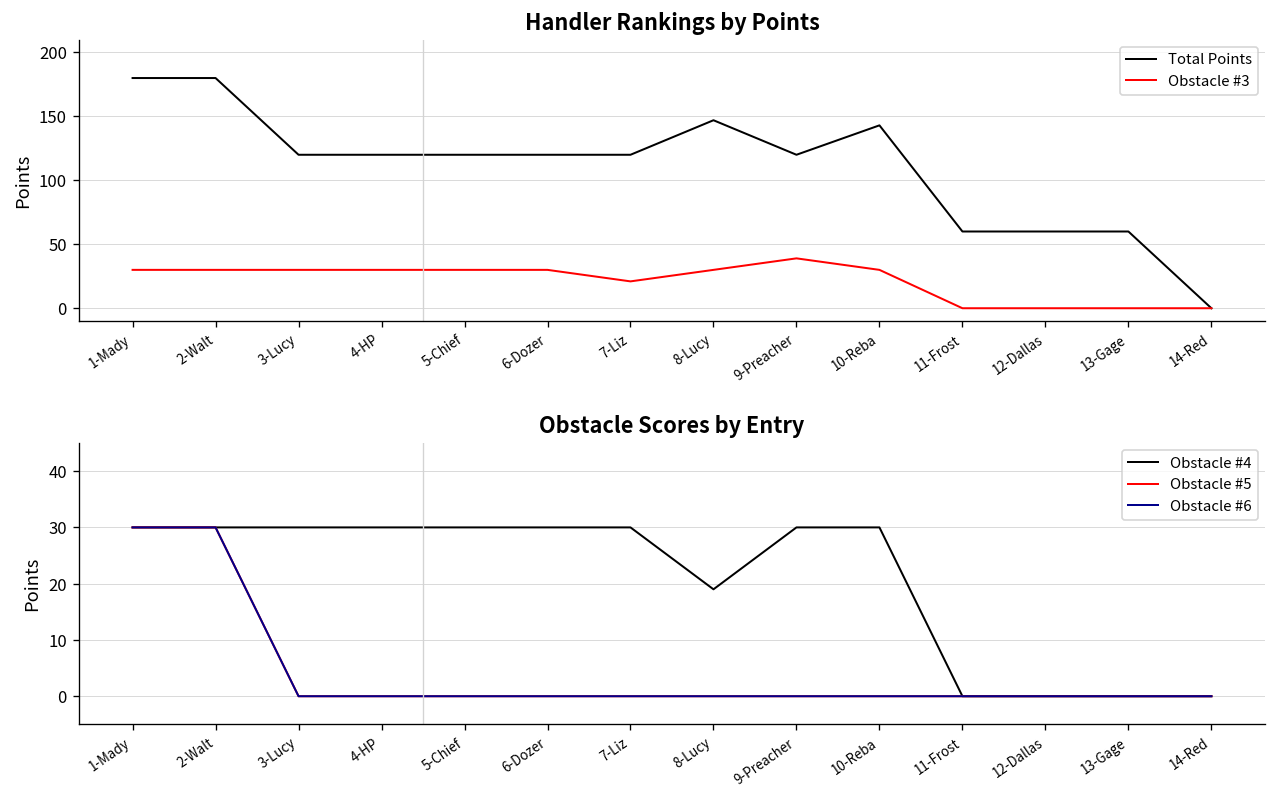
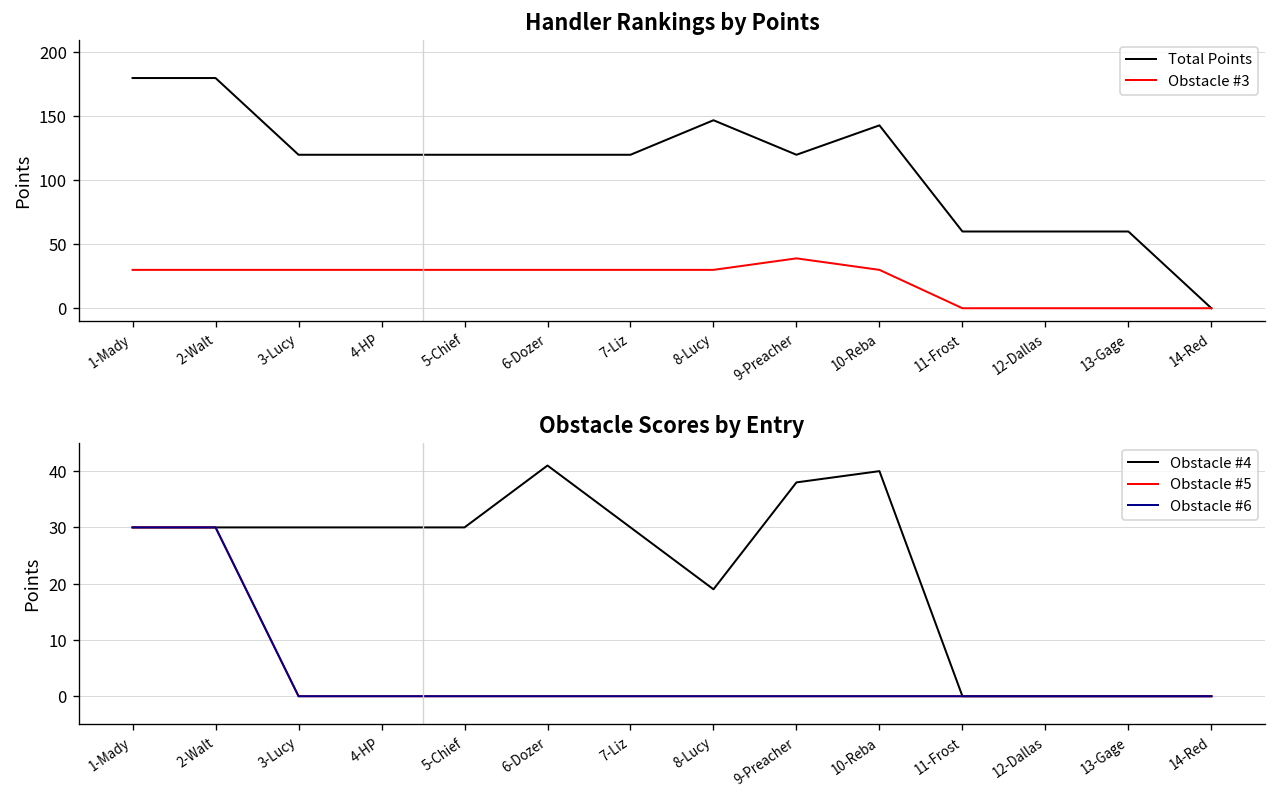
  {
    "Handler Rankings by Points": {
      "Total Points": {
        "1-Mady": 180,
        "2-Walt": 180,
        "3-Lucy": 120,
        "4-HP": 120,
        "5-Chief": 120,
        "6-Dozer": 120,
        "7-Liz": 120,
        "8-Lucy": 147,
        "9-Preacher": 120,
        "10-Reba": 143,
        "11-Frost": 60,
        "12-Dallas": 60,
        "13-Gage": 60
      },
      "Obstacle #3": {
        "1-Mady": 30,
        "2-Walt": 30,
        "3-Lucy": 30,
        "4-HP": 30,
        "5-Chief": 30,
        "6-Dozer": 30,
-       "7-Liz": 21,
+       "7-Liz": 30,
        "8-Lucy": 30,
        "9-Preacher": 39,
        "10-Reba": 30,
        "11-Frost": 0,
        "12-Dallas": 0,
        "13-Gage": 0
      }
    },
    "Obstacle Scores by Entry": {
      "Obstacle #4": {
        "3-Lucy": 30,
        "4-HP": 30,
        "5-Chief": 30,
-       "6-Dozer": 30,
+       "6-Dozer": 41,
        "7-Liz": 30,
        "8-Lucy": 19,
-       "9-Preacher": 30,
-       "10-Reba": 30
+       "9-Preacher": 38,
+       "10-Reba": 40
      },
      "Obstacle #6": {
        "3-Lucy": 0,
        "4-HP": 0,
        "5-Chief": 0,
        "6-Dozer": 0,
        "7-Liz": 0,
        "8-Lucy": 0,
        "9-Preacher": 0,
        "10-Reba": 0
      }
    }
  }
